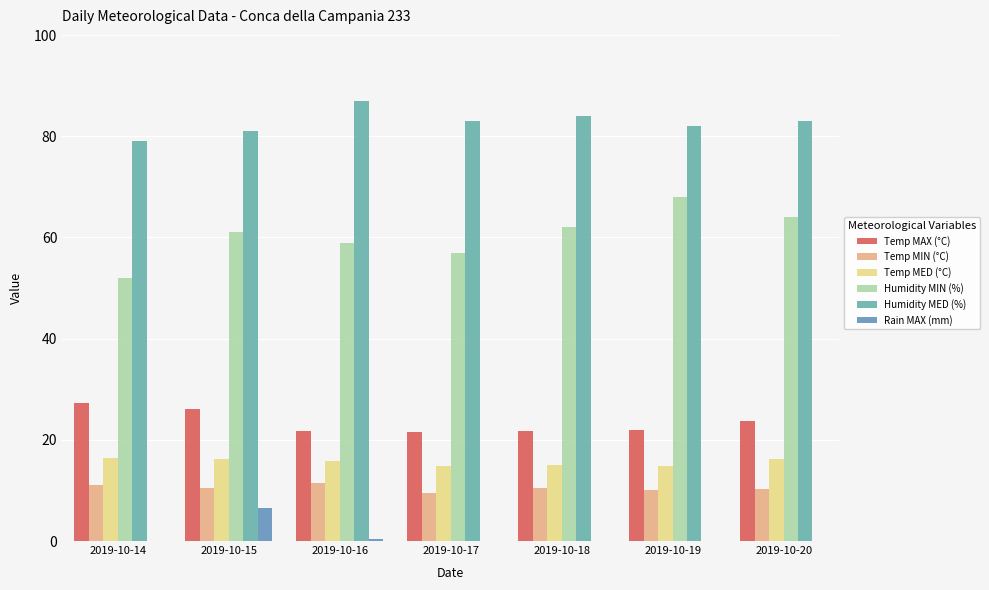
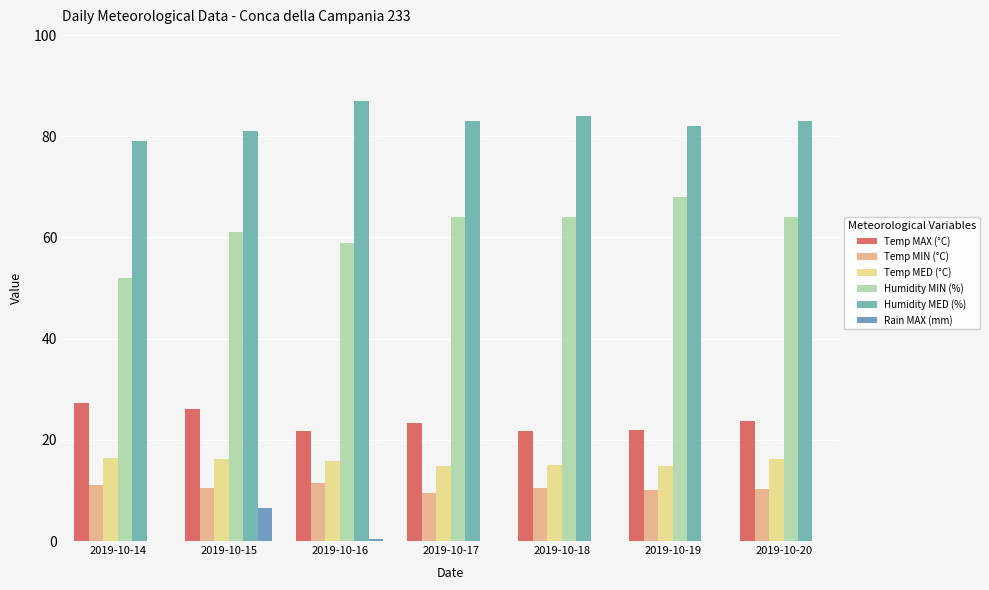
  {
    "Temp MAX (°C)": {
      "2019-10-14": 27,
      "2019-10-15": 26,
      "2019-10-16": 22,
-     "2019-10-17": 22,
+     "2019-10-17": 23,
      "2019-10-18": 22,
      "2019-10-19": 22,
      "2019-10-20": 24
    },
    "Humidity MIN (%)": {
      "2019-10-14": 52,
      "2019-10-15": 61,
      "2019-10-16": 59,
-     "2019-10-17": 57,
-     "2019-10-18": 62,
+     "2019-10-17": 64,
+     "2019-10-18": 64,
      "2019-10-19": 68,
      "2019-10-20": 64
    }
  }
